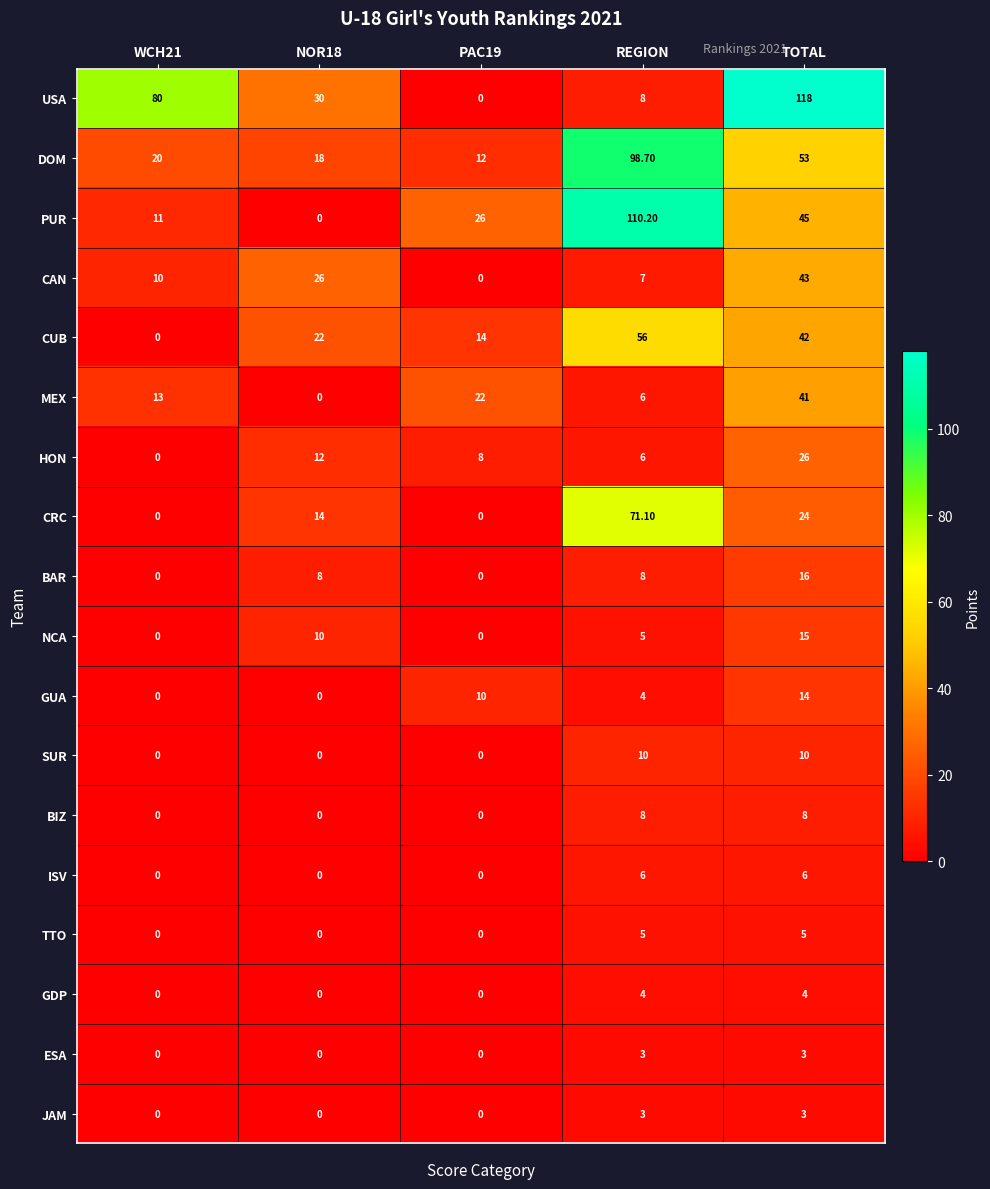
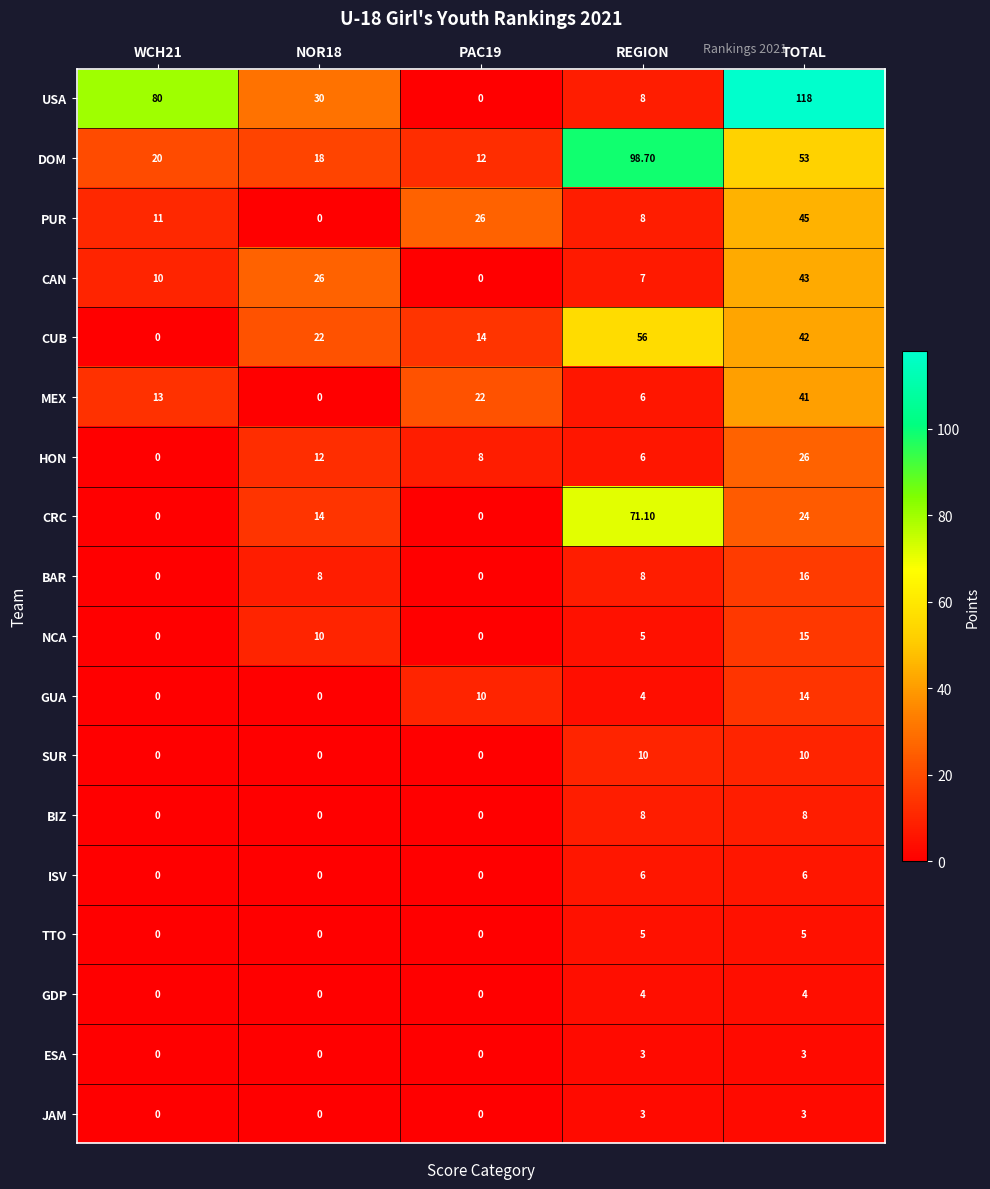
  {
    "USA": {
      "WCH21": 80,
      "NOR18": 30,
      "PAC19": 0,
      "REGION": 8,
      "TOTAL": 118
    },
    "DOM": {
      "WCH21": 20,
      "NOR18": 18,
      "PAC19": 12,
      "REGION": 98.70,
      "TOTAL": 53
    },
    "PUR": {
      "WCH21": 11,
      "NOR18": 0,
      "PAC19": 26,
-     "REGION": 110.20,
+     "REGION": 8,
      "TOTAL": 45
    },
    "CAN": {
      "WCH21": 10,
      "NOR18": 26,
      "PAC19": 0,
      "REGION": 7,
      "TOTAL": 43
    },
    "CUB": {
      "WCH21": 0,
      "NOR18": 22,
      "PAC19": 14,
      "REGION": 56,
      "TOTAL": 42
    },
    "MEX": {
      "WCH21": 13,
      "NOR18": 0,
      "PAC19": 22,
      "REGION": 6,
      "TOTAL": 41
    },
    "HON": {
      "WCH21": 0,
      "NOR18": 12,
      "PAC19": 8,
      "REGION": 6,
      "TOTAL": 26
    },
    "CRC": {
      "WCH21": 0,
      "NOR18": 14,
      "PAC19": 0,
      "REGION": 71.10,
      "TOTAL": 24
    },
    "BAR": {
      "WCH21": 0,
      "NOR18": 8,
      "PAC19": 0,
      "REGION": 8,
      "TOTAL": 16
    },
    "NCA": {
      "WCH21": 0,
      "NOR18": 10,
      "PAC19": 0,
      "REGION": 5,
      "TOTAL": 15
    },
    "GUA": {
      "WCH21": 0,
      "NOR18": 0,
      "PAC19": 10,
      "REGION": 4,
      "TOTAL": 14
    },
    "SUR": {
      "WCH21": 0,
      "NOR18": 0,
      "PAC19": 0,
      "REGION": 10,
      "TOTAL": 10
    },
    "BIZ": {
      "WCH21": 0,
      "NOR18": 0,
      "PAC19": 0,
      "REGION": 8,
      "TOTAL": 8
    },
    "ISV": {
      "WCH21": 0,
      "NOR18": 0,
      "PAC19": 0,
      "REGION": 6,
      "TOTAL": 6
    },
    "TTO": {
      "WCH21": 0,
      "NOR18": 0,
      "PAC19": 0,
      "REGION": 5,
      "TOTAL": 5
    },
    "GDP": {
      "WCH21": 0,
      "NOR18": 0,
      "PAC19": 0,
      "REGION": 4,
      "TOTAL": 4
    },
    "ESA": {
      "WCH21": 0,
      "NOR18": 0,
      "PAC19": 0,
      "REGION": 3,
      "TOTAL": 3
    },
    "JAM": {
      "WCH21": 0,
      "NOR18": 0,
      "PAC19": 0,
      "REGION": 3,
      "TOTAL": 3
    }
  }
